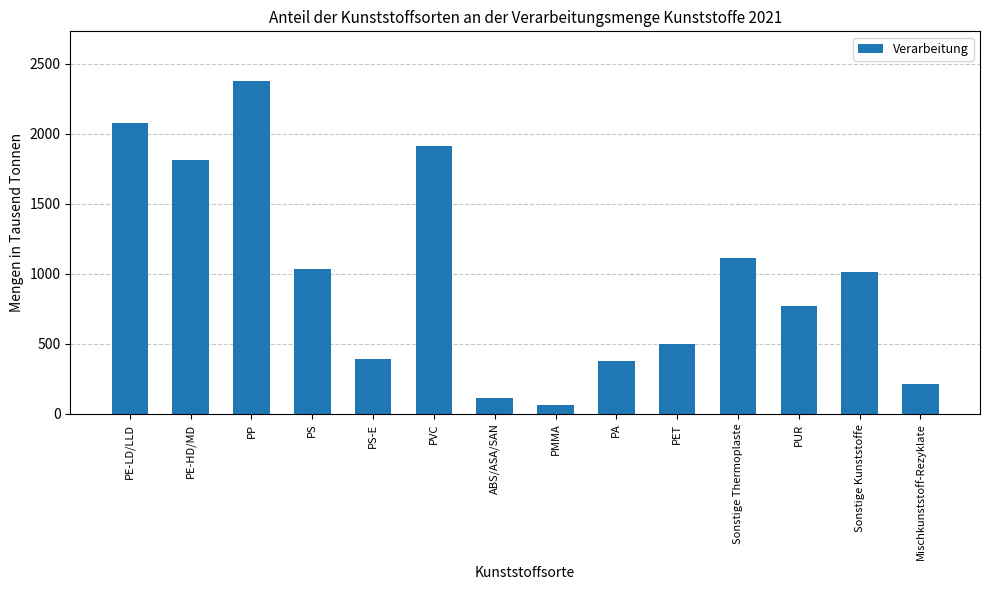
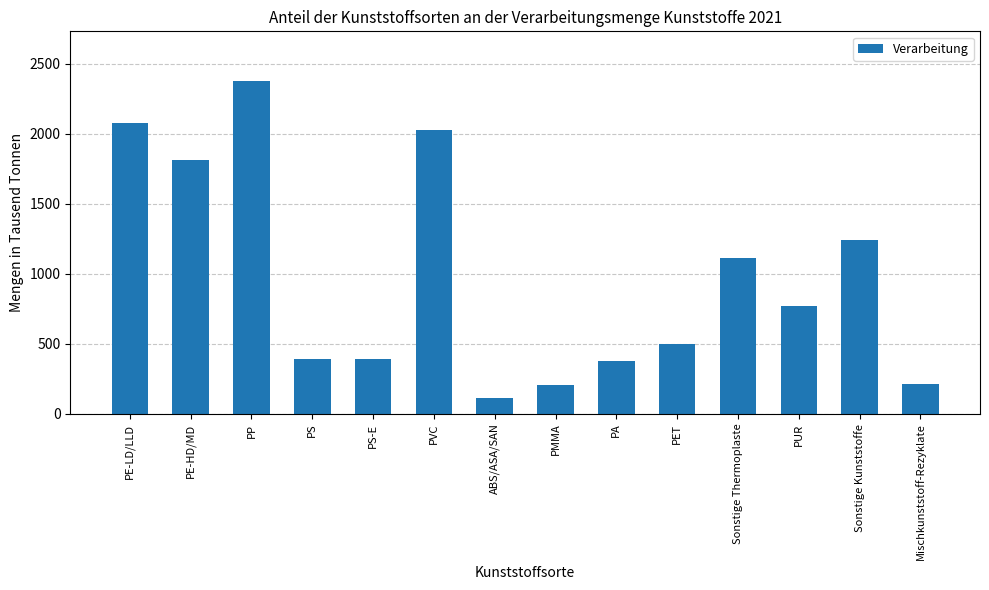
  {
    "PE-LD/LLD": 2080,
    "PE-HD/MD": 1820,
    "PP": 2380,
-   "PS": 1040,
+   "PS": 400,
    "PS-E": 390,
-   "PVC": 1910,
+   "PVC": 2030,
    "ABS/ASA/SAN": 110,
-   "PMMA": 60,
+   "PMMA": 210,
    "PA": 380,
    "PET": 500,
    "Sonstige Thermoplaste": 1110,
    "PUR": 770,
-   "Sonstige Kunststoffe": 1020,
+   "Sonstige Kunststoffe": 1240,
    "Mischkunststoff-Rezyklate": 210
  }
